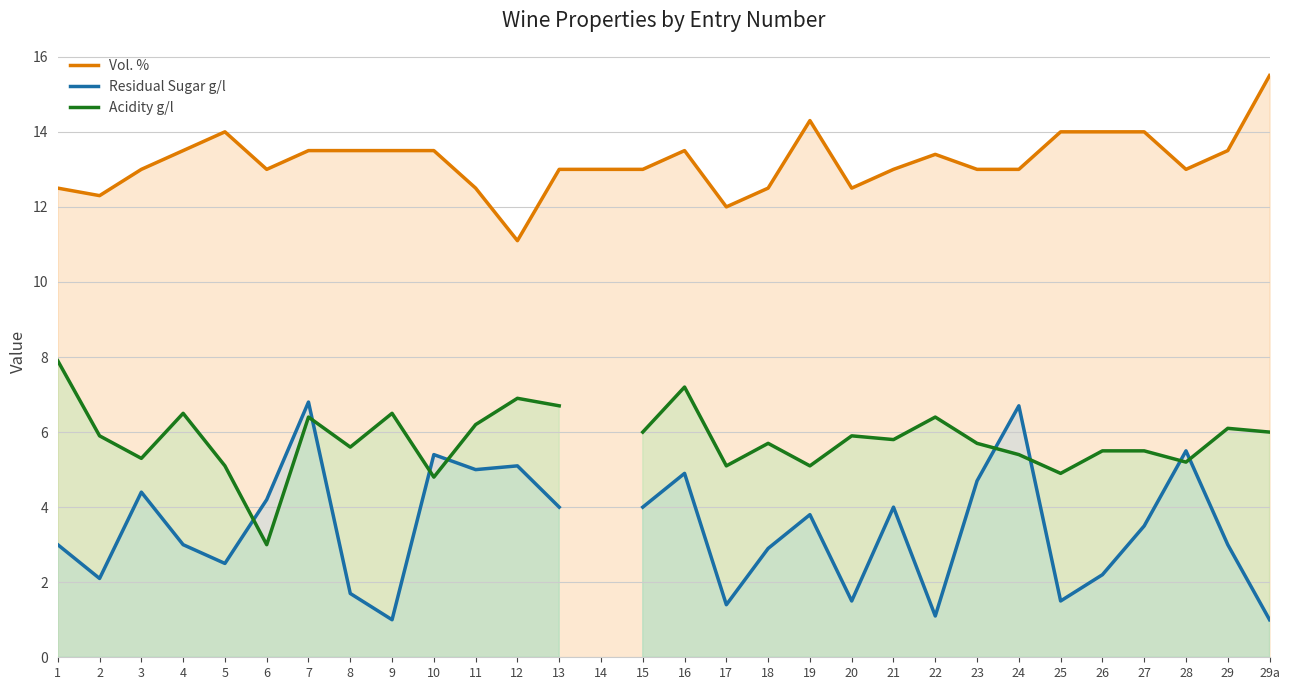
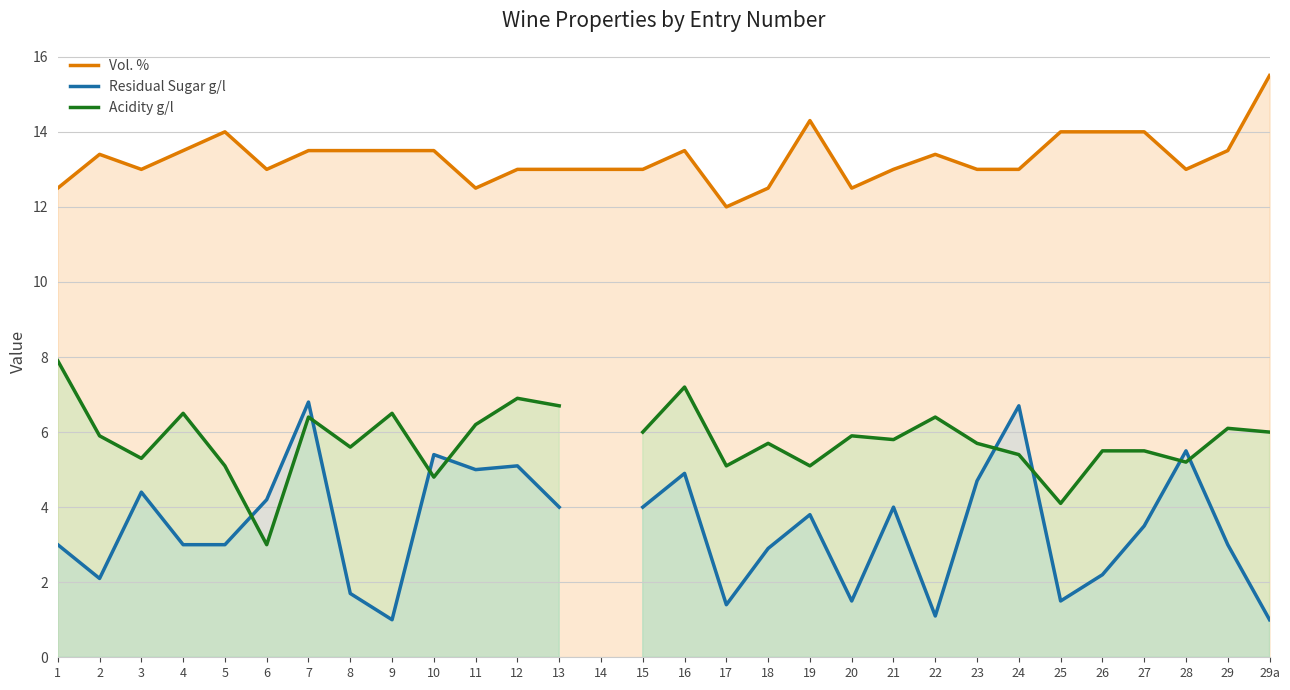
  {
    "Vol. %": {
      "1": 12.5,
-     "2": 12.3,
+     "2": 13.4,
      "3": 13.0,
      "4": 13.5,
      "5": 14.0,
      "6": 13.0,
      "7": 13.5,
      "8": 13.5,
      "9": 13.5,
      "10": 13.5,
      "11": 12.5,
-     "12": 11.1,
+     "12": 13.0,
      "13": 13.0,
      "14": 13.0,
      "15": 13.0,
      "16": 13.5,
      "17": 12.0,
      "18": 12.5,
      "19": 14.3,
      "20": 12.5,
      "21": 13.0,
      "22": 13.4,
      "23": 13.0,
      "24": 13.0,
      "25": 14.0,
      "26": 14.0,
      "27": 14.0,
      "28": 13.0,
      "29": 13.5,
      "29a": 15.5
    },
    "Residual Sugar g/l": {
      "1": 3.0,
      "2": 2.1,
      "3": 4.4,
      "4": 3.0,
-     "5": 2.5,
+     "5": 3.0,
      "6": 4.2,
      "7": 6.8,
      "8": 1.7,
      "9": 1.0,
      "10": 5.4,
      "11": 5.0,
      "12": 5.1,
      "13": 4.0,
      "15": 4.0,
      "16": 4.9,
      "17": 1.4,
      "18": 2.9,
      "19": 3.8,
      "20": 1.5,
      "21": 4.0,
      "22": 1.1,
      "23": 4.7,
      "24": 6.7,
      "25": 1.5,
      "26": 2.2,
      "27": 3.5,
      "28": 5.5,
      "29": 3.0,
      "29a": 1.0
    },
    "Acidity g/l": {
      "1": 7.9,
      "2": 5.9,
      "3": 5.3,
      "4": 6.5,
      "5": 5.1,
      "6": 3.0,
      "7": 6.4,
      "8": 5.6,
      "9": 6.5,
      "10": 4.8,
      "11": 6.2,
      "12": 6.9,
      "13": 6.7,
      "15": 6.0,
      "16": 7.2,
      "17": 5.1,
      "18": 5.7,
      "19": 5.1,
      "20": 5.9,
      "21": 5.8,
      "22": 6.4,
      "23": 5.7,
      "24": 5.4,
-     "25": 4.9,
+     "25": 4.1,
      "26": 5.5,
      "27": 5.5,
      "28": 5.2,
      "29": 6.1,
      "29a": 6.0
    }
  }
